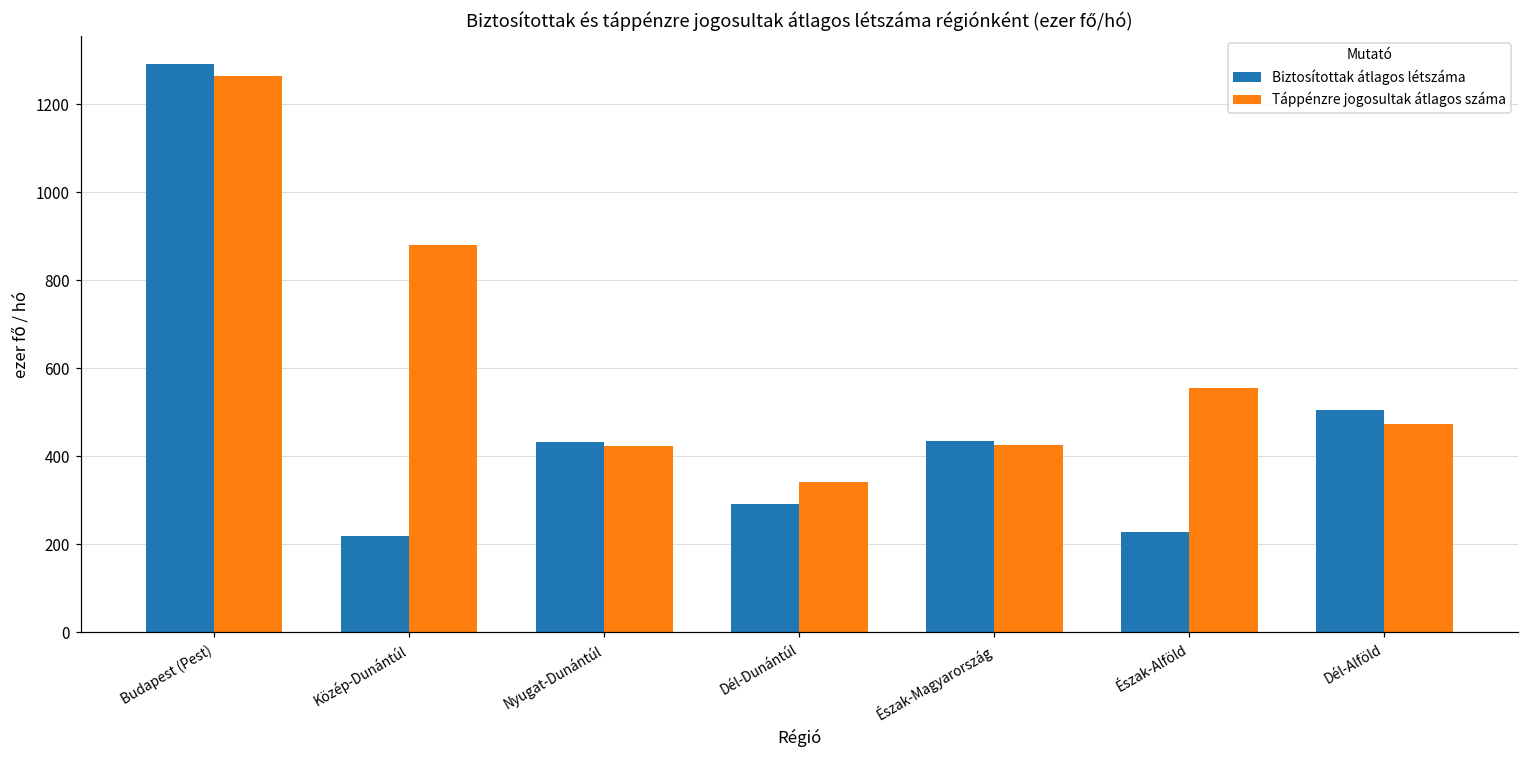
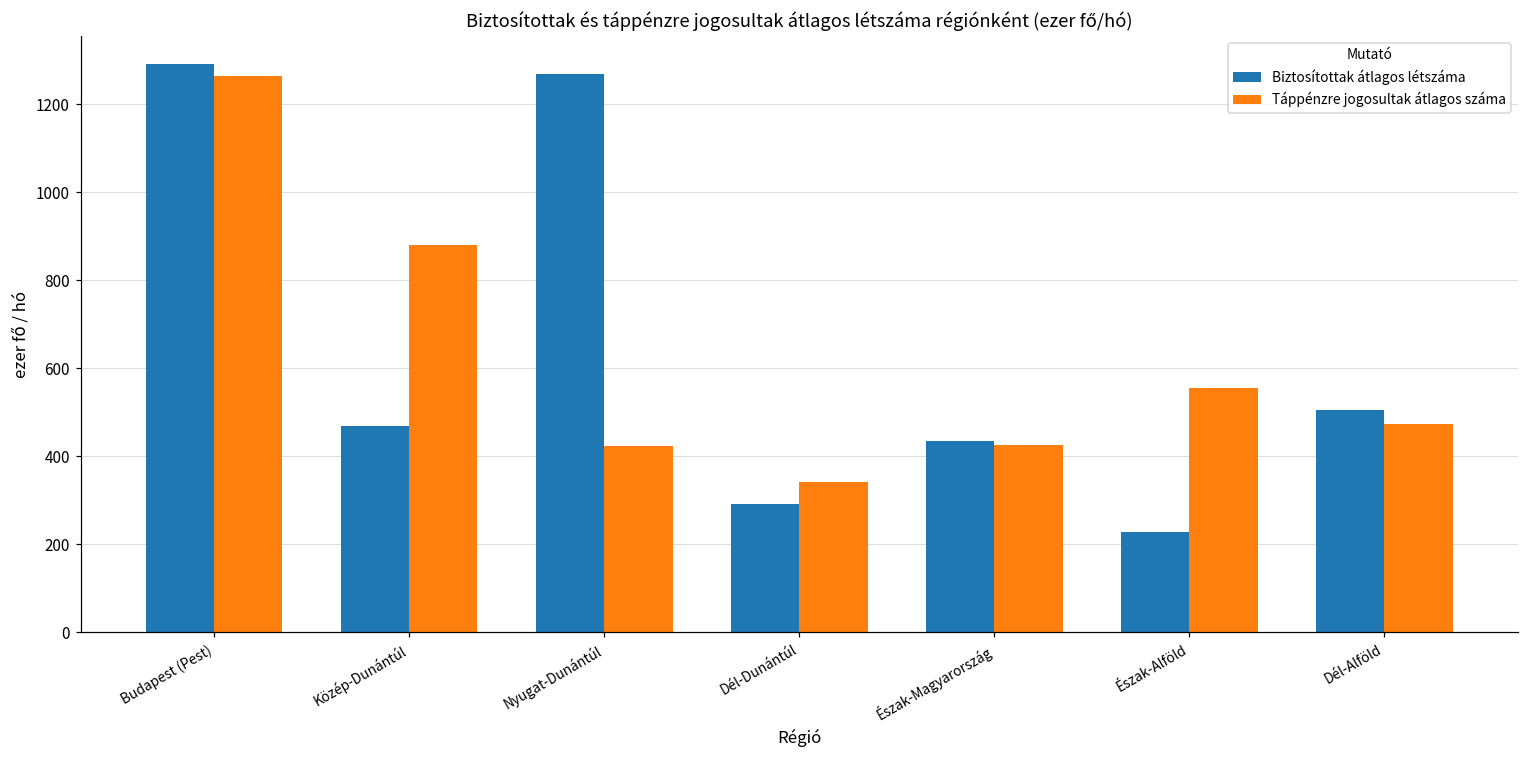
  {
    "Biztosítottak átlagos létszáma": {
      "Budapest (Pest)": 1290,
-     "Közép-Dunántúl": 220,
-     "Nyugat-Dunántúl": 430,
+     "Közép-Dunántúl": 470,
+     "Nyugat-Dunántúl": 1270,
      "Dél-Dunántúl": 290,
      "Észak-Magyarország": 430,
      "Észak-Alföld": 230,
      "Dél-Alföld": 500
    },
    "Táppénzre jogosultak átlagos száma": {
      "Budapest (Pest)": 1260,
      "Közép-Dunántúl": 880,
      "Nyugat-Dunántúl": 420,
      "Dél-Dunántúl": 340,
      "Észak-Magyarország": 430,
      "Észak-Alföld": 550,
      "Dél-Alföld": 470
    }
  }
